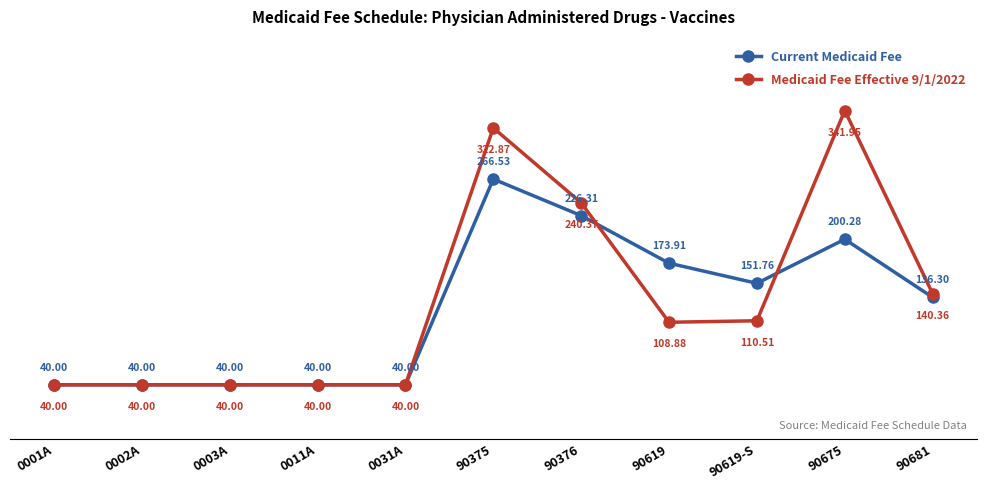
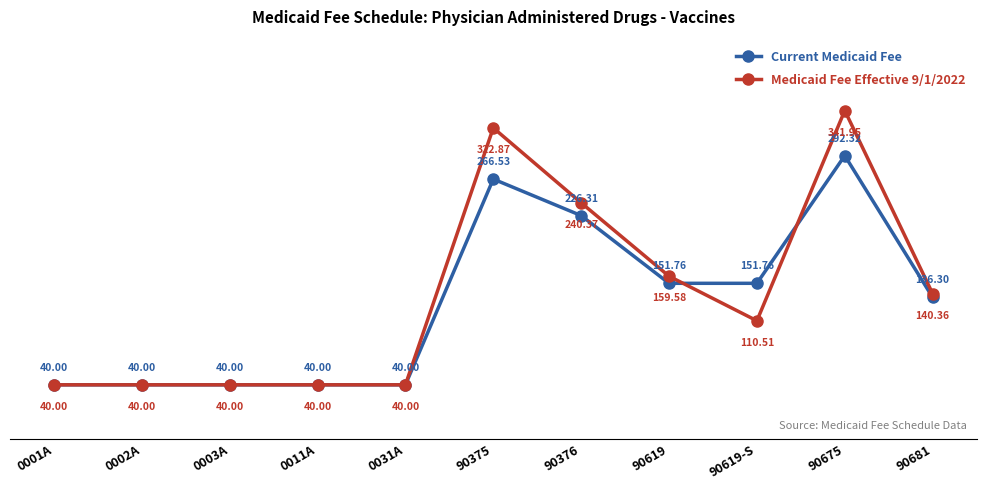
  {
    "Current Medicaid Fee": {
      "90375": 266.53,
-     "90619": 173.91,
+     "90619": 151.76,
      "90619-S": 151.76,
-     "90675": 200.28,
+     "90675": 292.32,
      "90681": 136.30
    },
    "Medicaid Fee Effective 9/1/2022": {
      "90375": 322.87,
      "90376": 240.37,
-     "90619": 108.88,
+     "90619": 159.58,
      "90619-S": 110.51,
      "90681": 140.36
    }
  }
